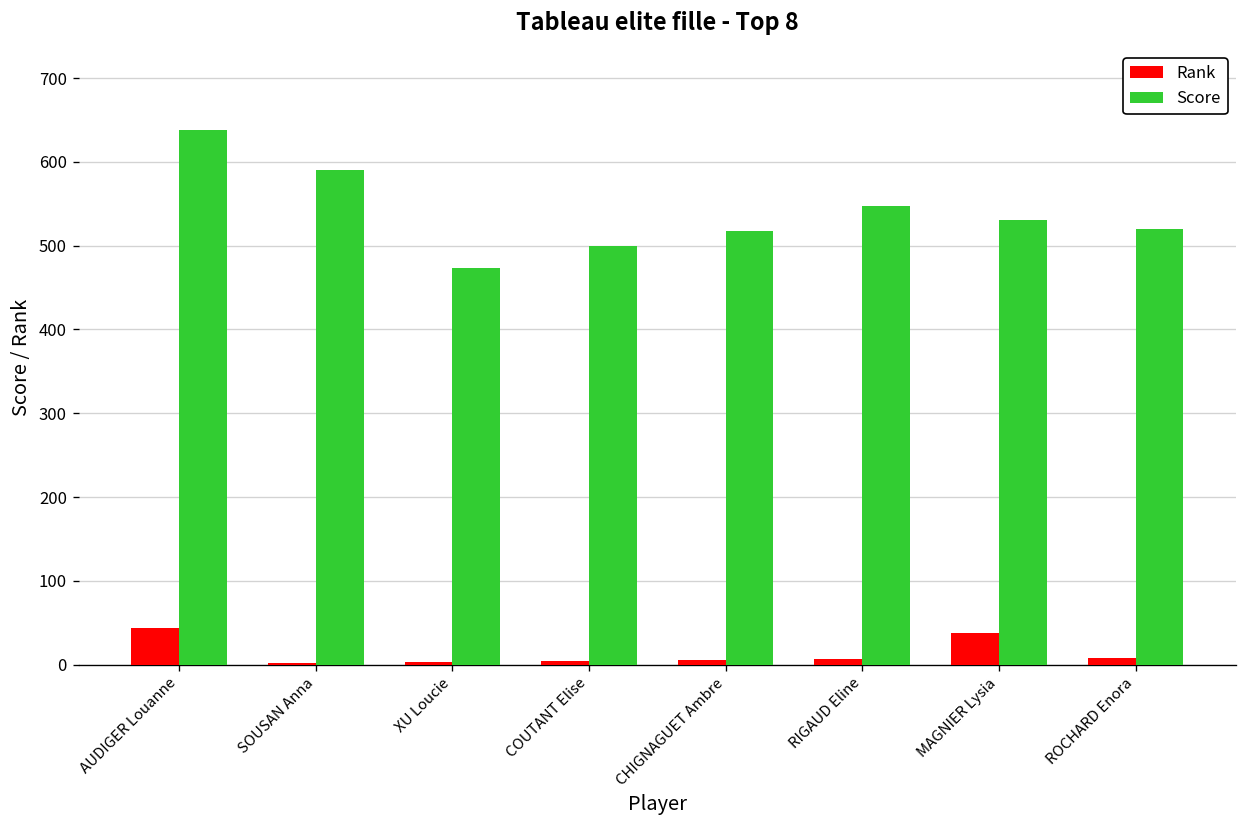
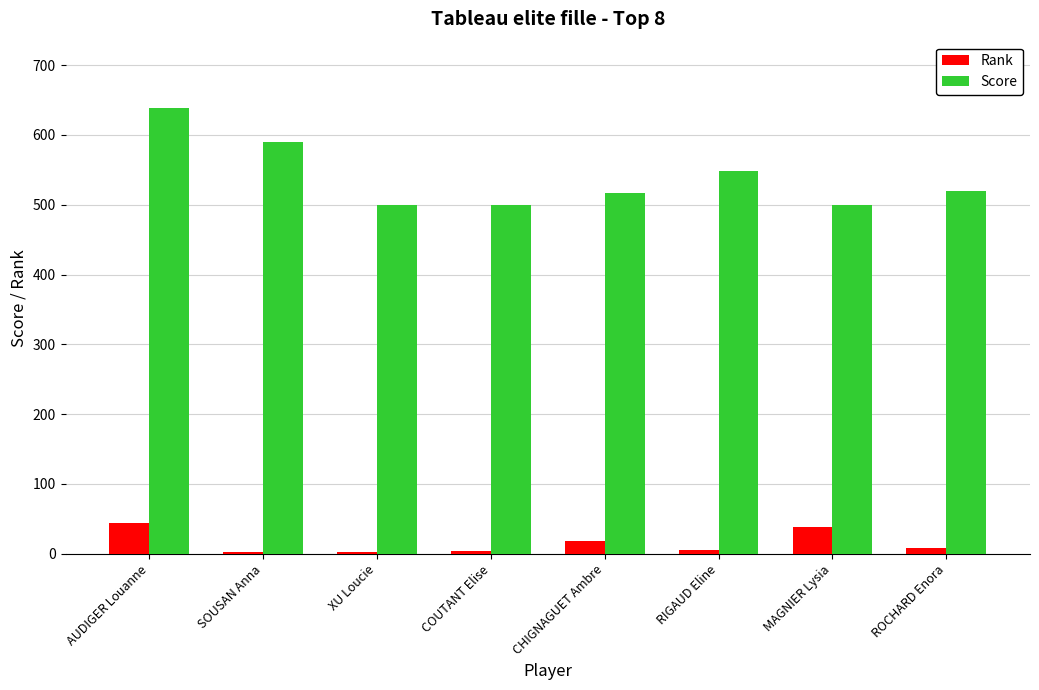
  {
    "Rank": {
      "AUDIGER Louanne": 40,
      "COUTANT Elise": 0,
-     "CHIGNAGUET Ambre": 10,
+     "CHIGNAGUET Ambre": 20,
      "RIGAUD Eline": 10,
      "MAGNIER Lysia": 40,
      "ROCHARD Enora": 10
    },
    "Score": {
      "AUDIGER Louanne": 640,
      "SOUSAN Anna": 590,
-     "XU Loucie": 470,
+     "XU Loucie": 500,
      "COUTANT Elise": 500,
      "CHIGNAGUET Ambre": 520,
      "RIGAUD Eline": 550,
-     "MAGNIER Lysia": 530,
+     "MAGNIER Lysia": 500,
      "ROCHARD Enora": 520
    }
  }
